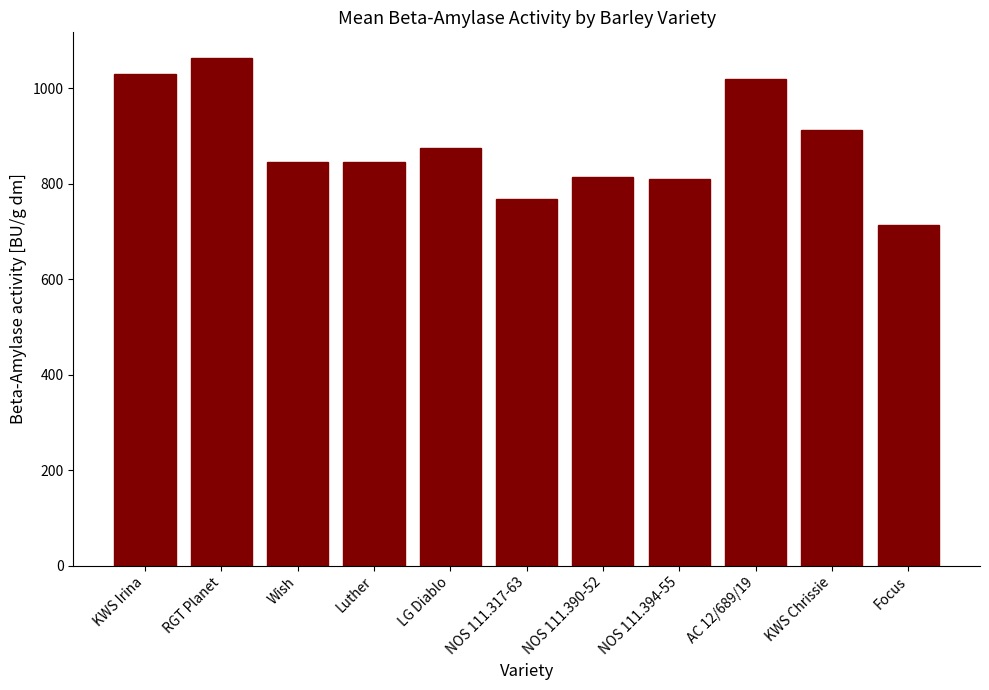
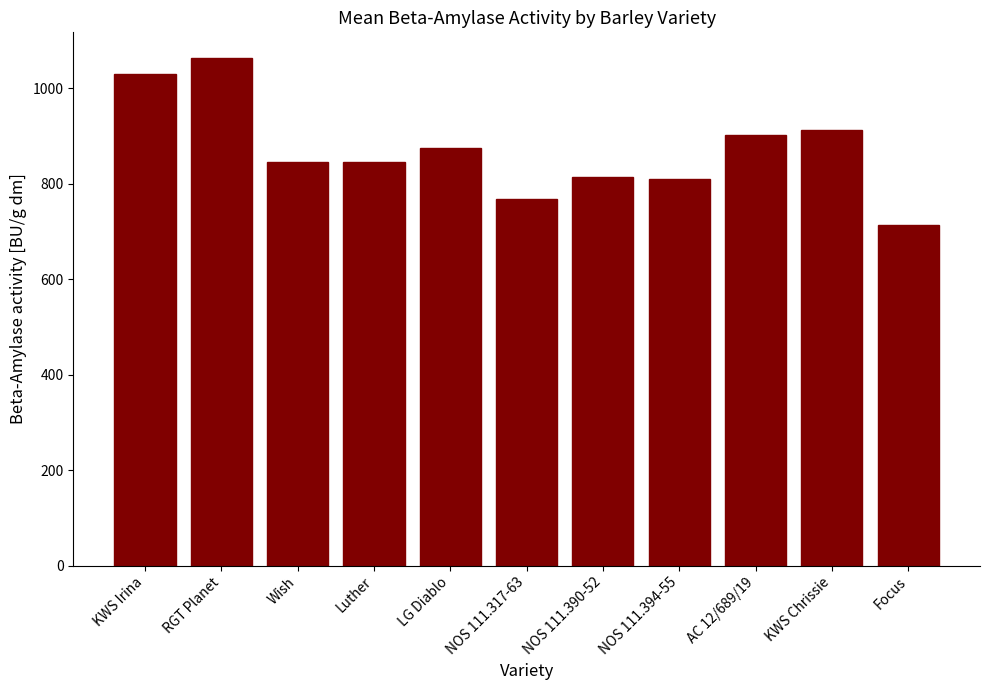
  {
    "KWS Irina": 1030,
    "RGT Planet": 1060,
    "Wish": 850,
    "Luther": 850,
    "LG Diablo": 870,
    "NOS 111.317-63": 770,
    "NOS 111.390-52": 810,
    "NOS 111.394-55": 810,
-   "AC 12/689/19": 1020,
+   "AC 12/689/19": 900,
    "KWS Chrissie": 910,
    "Focus": 710
  }
